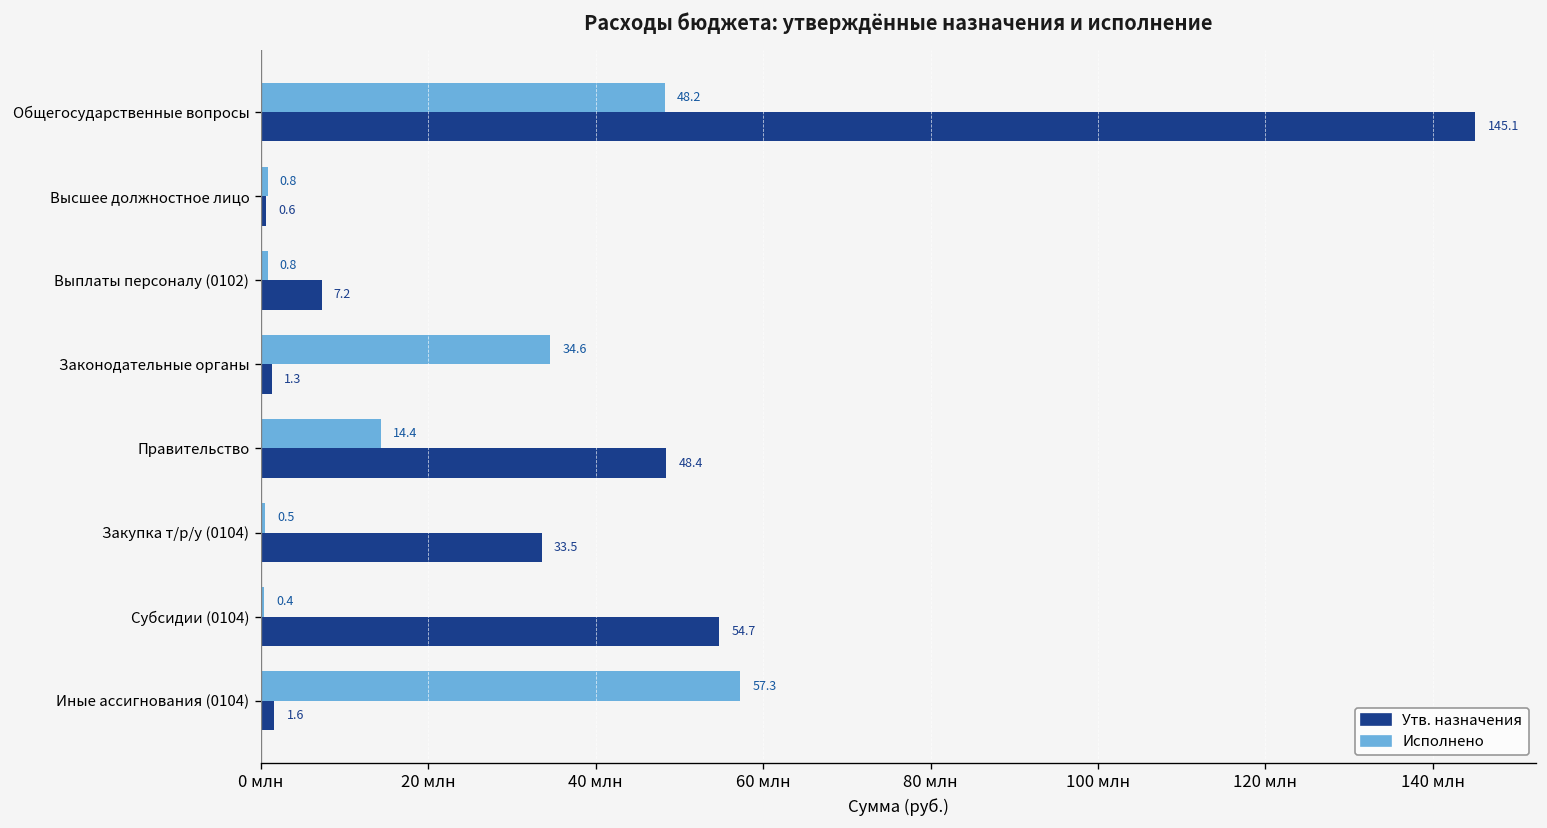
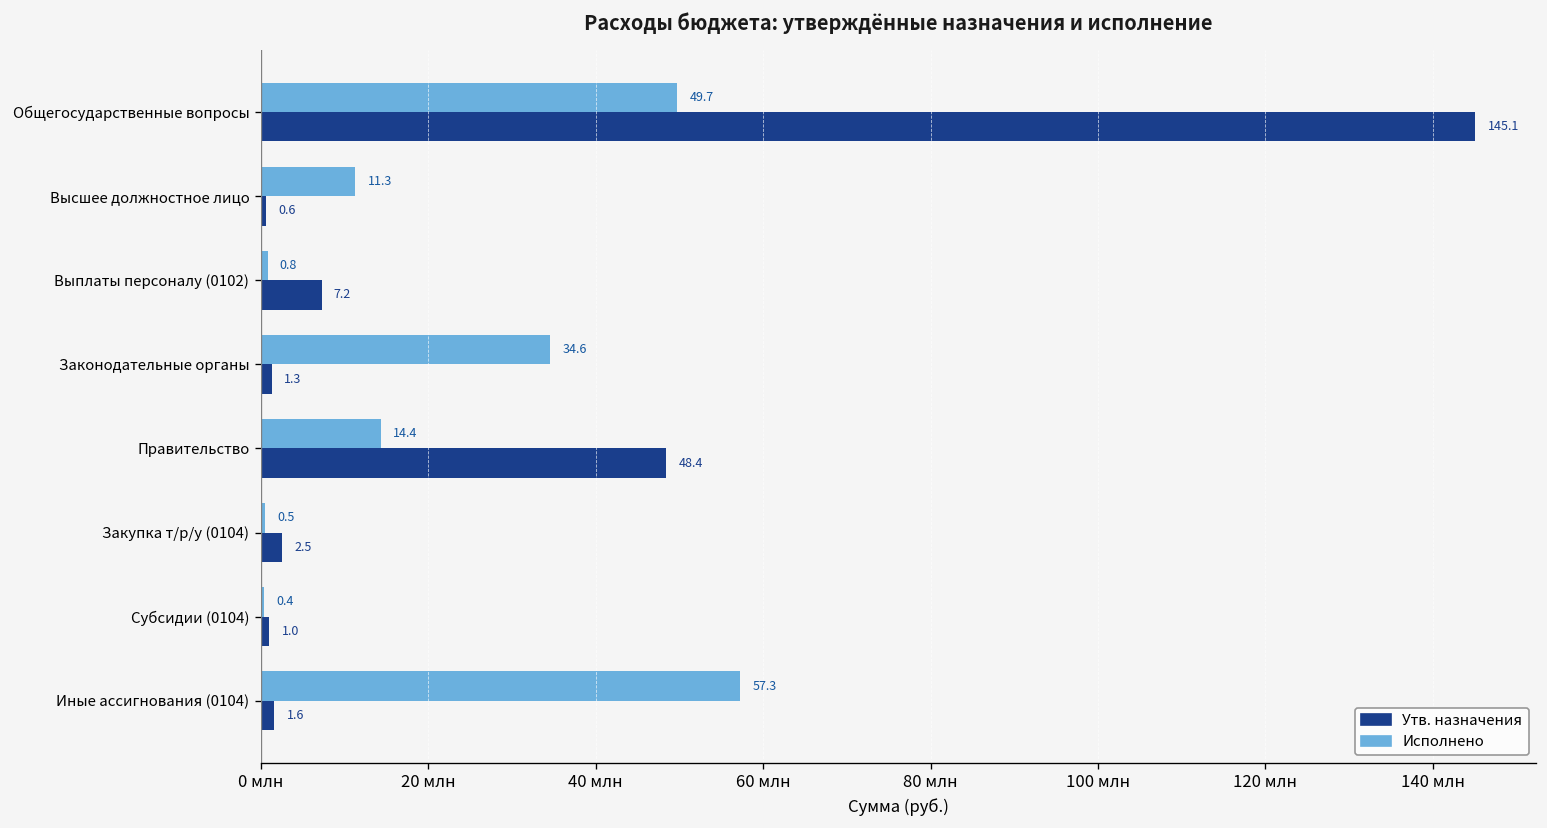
  {
    "Утв. назначения": {
-     "Закупка т/р/у (0104)": 33.5,
-     "Субсидии (0104)": 54.7
+     "Закупка т/р/у (0104)": 2.5,
+     "Субсидии (0104)": 1.0
    },
    "Исполнено": {
-     "Общегосударственные вопросы": 48.2,
-     "Высшее должностное лицо": 0.8
+     "Общегосударственные вопросы": 49.7,
+     "Высшее должностное лицо": 11.3
    }
  }
